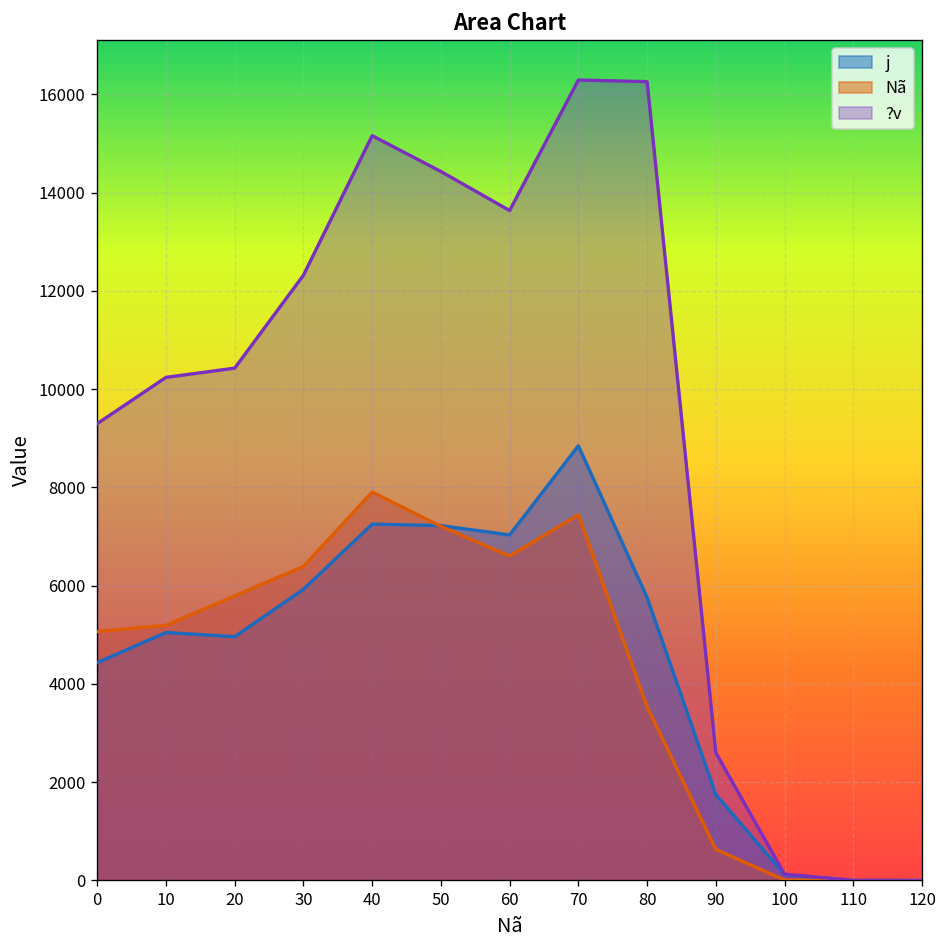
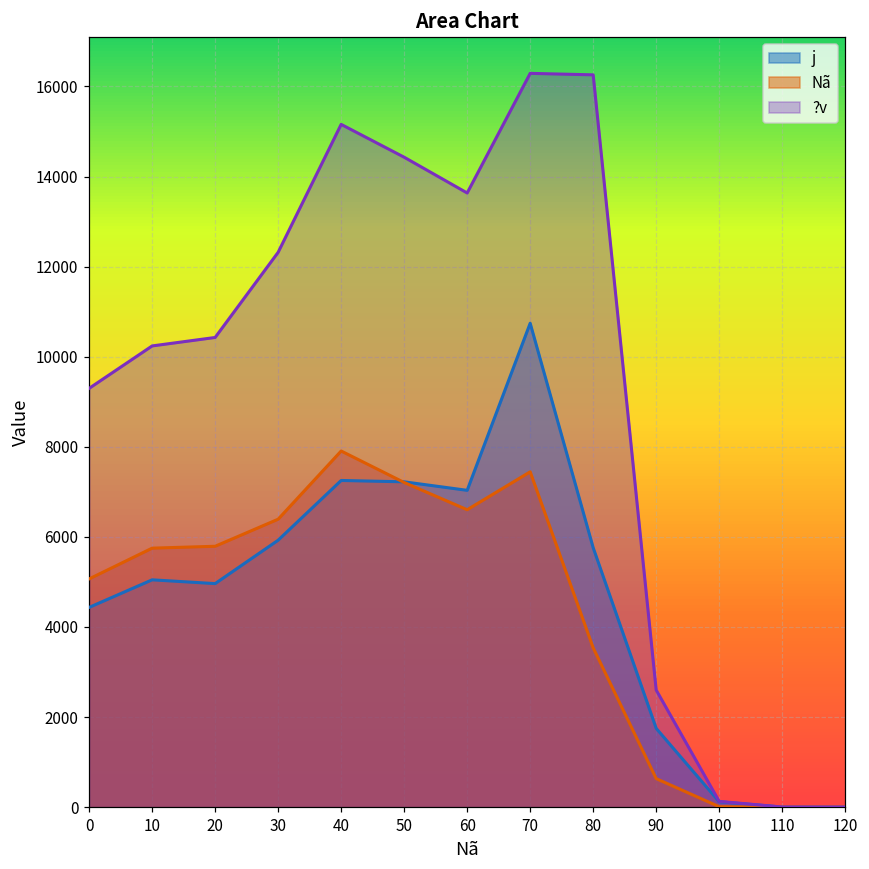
  {
    "j": {
      "0": 4400,
      "10": 5000,
      "20": 5000,
      "30": 5900,
      "40": 7300,
      "60": 7000,
-     "70": 8800,
+     "70": 10700,
      "80": 5800,
      "90": 1700
    },
    "Nã": {
      "0": 5100,
-     "10": 5200,
+     "10": 5700,
      "20": 5800,
      "30": 6400,
      "40": 7900,
      "60": 6600,
      "70": 7400,
      "80": 3500,
      "90": 600,
      "100": 0
    },
    "?v": {
      "0": 9300,
      "10": 10200,
      "20": 10400,
      "30": 12300,
      "40": 15200,
      "50": 14400,
      "60": 13600,
      "70": 16300,
      "80": 16300,
      "90": 2600
    }
  }
